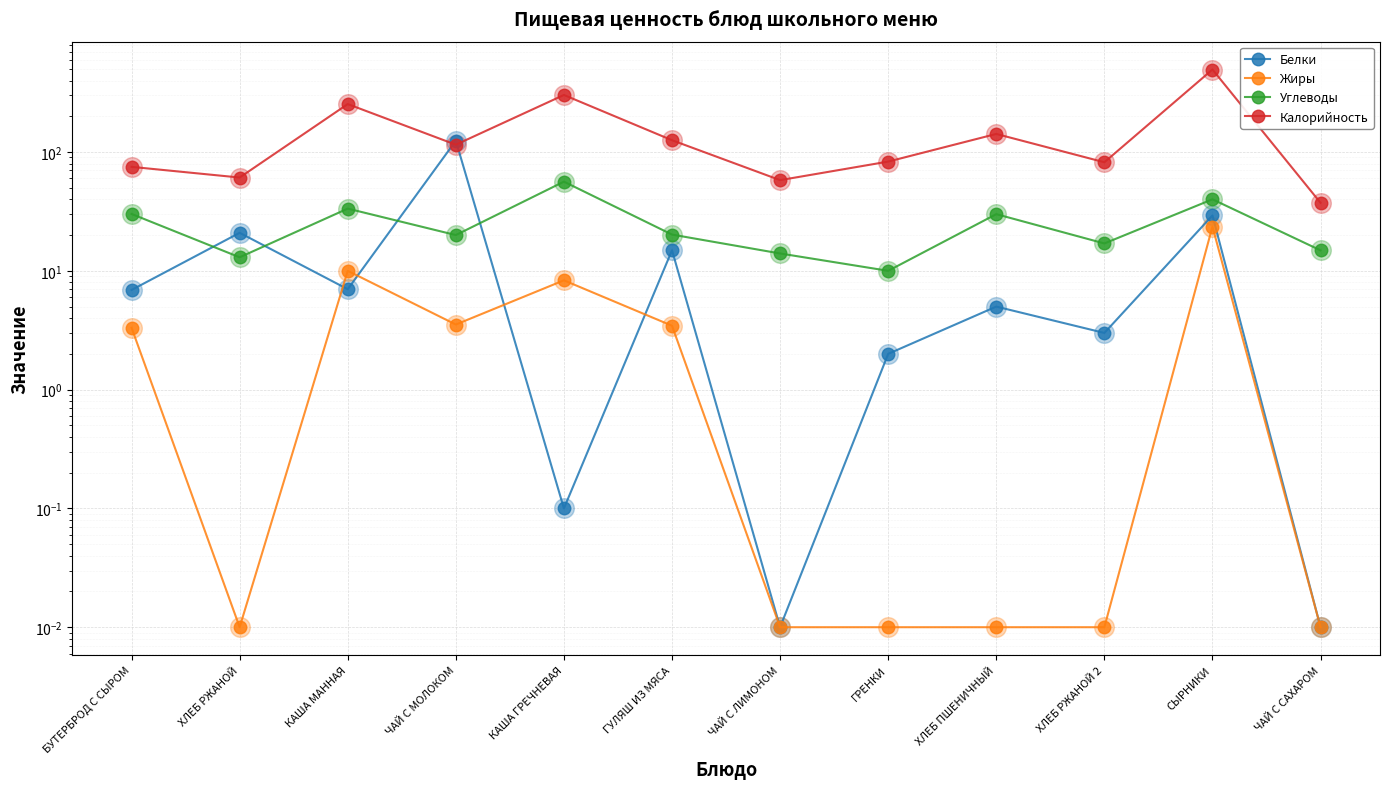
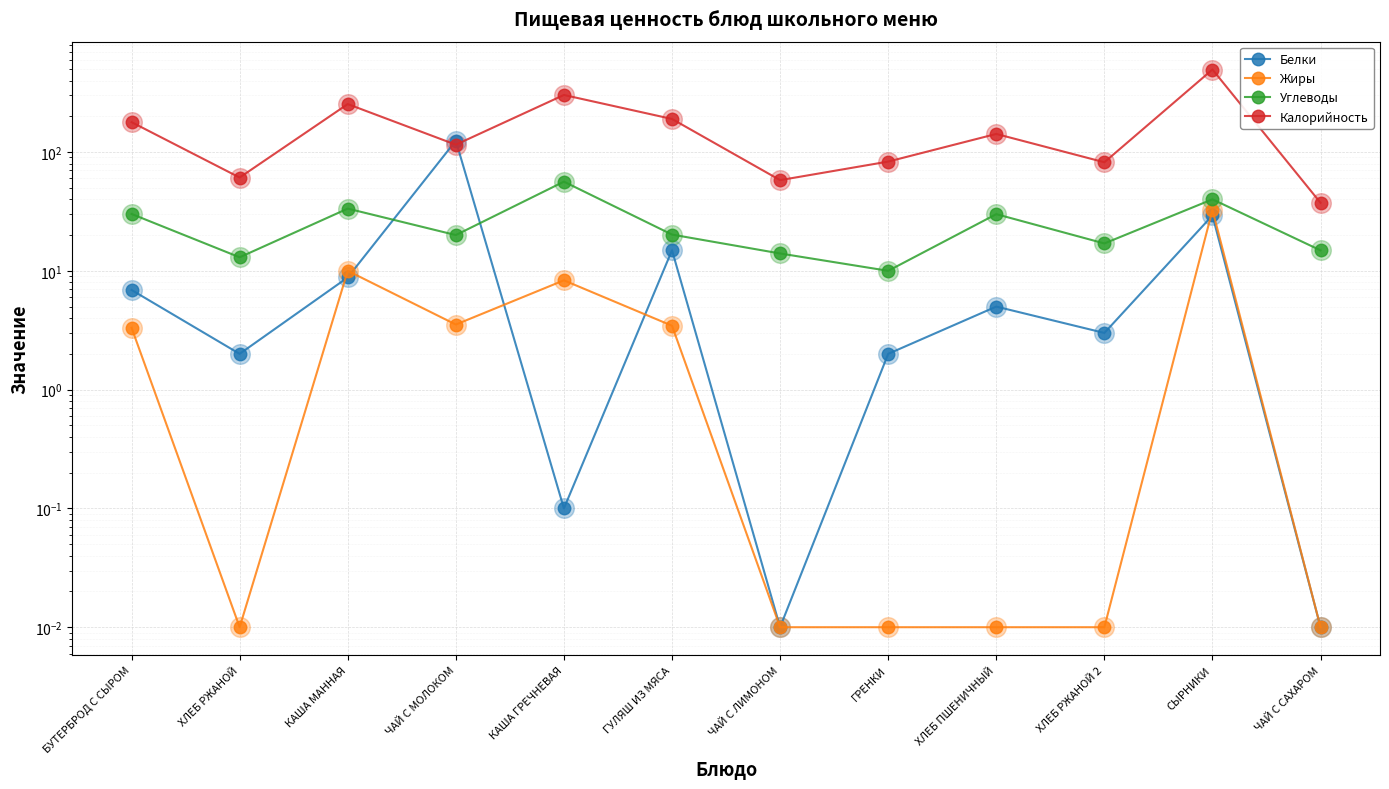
  {
    "Белки": {
      "БУТЕРБРОД С СЫРОМ": 7,
-     "ХЛЕБ РЖАНОЙ": 21,
-     "КАША МАННАЯ": 7,
+     "ХЛЕБ РЖАНОЙ": 2.0,
+     "КАША МАННАЯ": 9,
      "ЧАЙ С МОЛОКОМ": 120,
      "КАША ГРЕЧНЕВАЯ": 0.1,
      "ГУЛЯШ ИЗ МЯСА": 15,
      "ГРЕНКИ": 2.0,
      "ХЛЕБ ПШЕНИЧНЫЙ": 5.0,
      "ХЛЕБ РЖАНОЙ 2": 3.0,
      "СЫРНИКИ": 29
    },
    "Жиры": {
      "БУТЕРБРОД С СЫРОМ": 3.3,
      "ХЛЕБ РЖАНОЙ": 0.010,
      "КАША МАННАЯ": 10,
      "ЧАЙ С МОЛОКОМ": 3.5,
      "КАША ГРЕЧНЕВАЯ": 8,
      "ГУЛЯШ ИЗ МЯСА": 3.5,
      "ГРЕНКИ": 0.010,
      "ХЛЕБ ПШЕНИЧНЫЙ": 0.010,
      "ХЛЕБ РЖАНОЙ 2": 0.010,
-     "СЫРНИКИ": 24
+     "СЫРНИКИ": 33
    },
    "Углеводы": {
      "БУТЕРБРОД С СЫРОМ": 30,
      "ХЛЕБ РЖАНОЙ": 13,
      "КАША МАННАЯ": 33,
      "ЧАЙ С МОЛОКОМ": 20,
      "КАША ГРЕЧНЕВАЯ": 60,
      "ГУЛЯШ ИЗ МЯСА": 20,
      "ЧАЙ С ЛИМОНОМ": 14,
      "ГРЕНКИ": 10,
      "ХЛЕБ ПШЕНИЧНЫЙ": 30,
      "ХЛЕБ РЖАНОЙ 2": 17,
      "СЫРНИКИ": 40,
      "ЧАЙ С САХАРОМ": 15
    },
    "Калорийность": {
-     "БУТЕРБРОД С СЫРОМ": 80,
+     "БУТЕРБРОД С СЫРОМ": 180,
      "ХЛЕБ РЖАНОЙ": 60,
      "КАША МАННАЯ": 250,
      "ЧАЙ С МОЛОКОМ": 120,
      "КАША ГРЕЧНЕВАЯ": 300,
-     "ГУЛЯШ ИЗ МЯСА": 130,
+     "ГУЛЯШ ИЗ МЯСА": 190,
      "ЧАЙ С ЛИМОНОМ": 60,
      "ГРЕНКИ": 80,
      "ХЛЕБ ПШЕНИЧНЫЙ": 140,
      "ХЛЕБ РЖАНОЙ 2": 80,
      "СЫРНИКИ": 500,
      "ЧАЙ С САХАРОМ": 37
    }
  }
